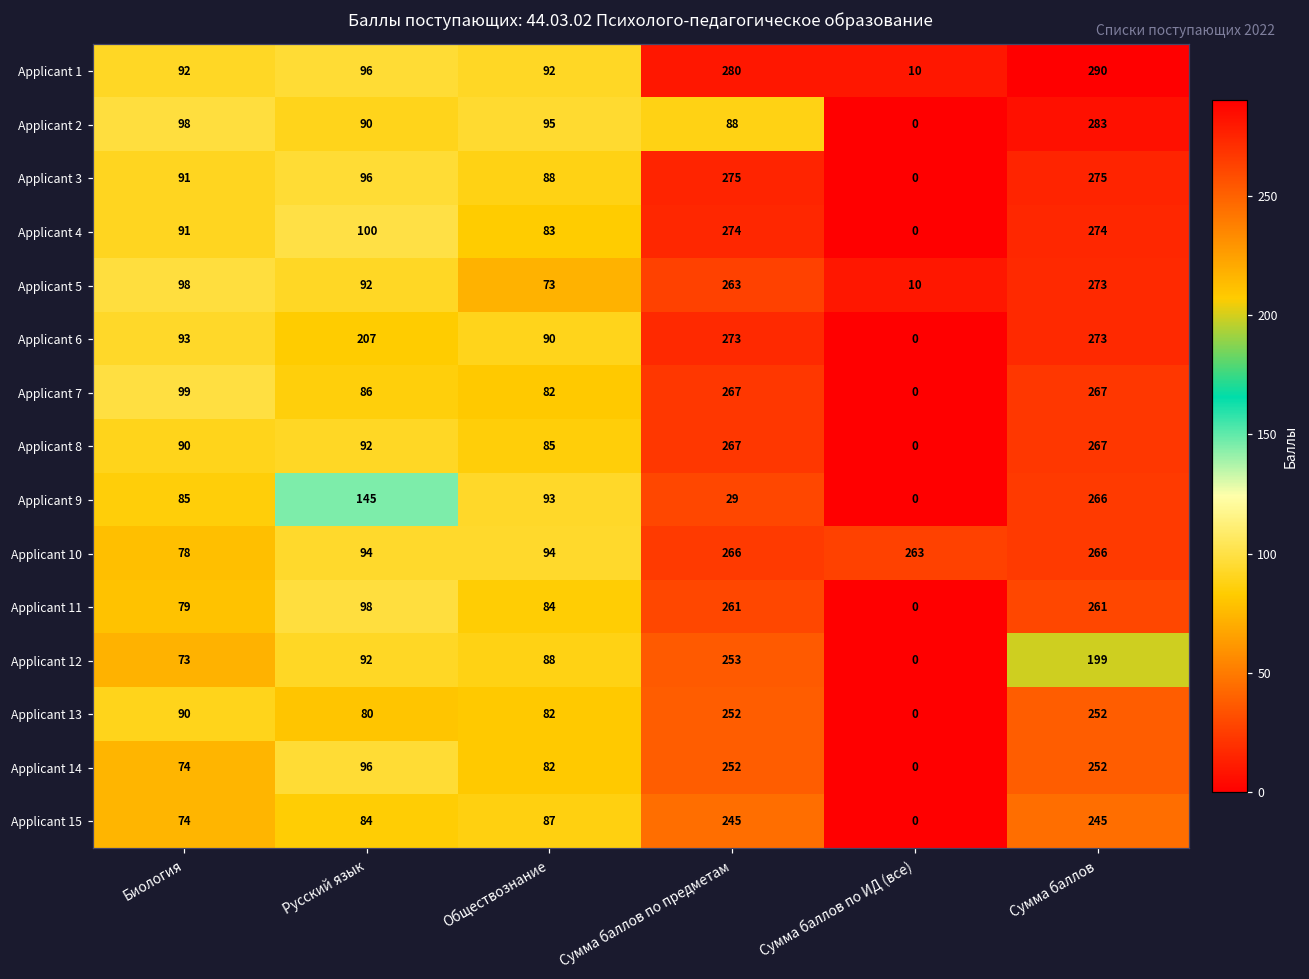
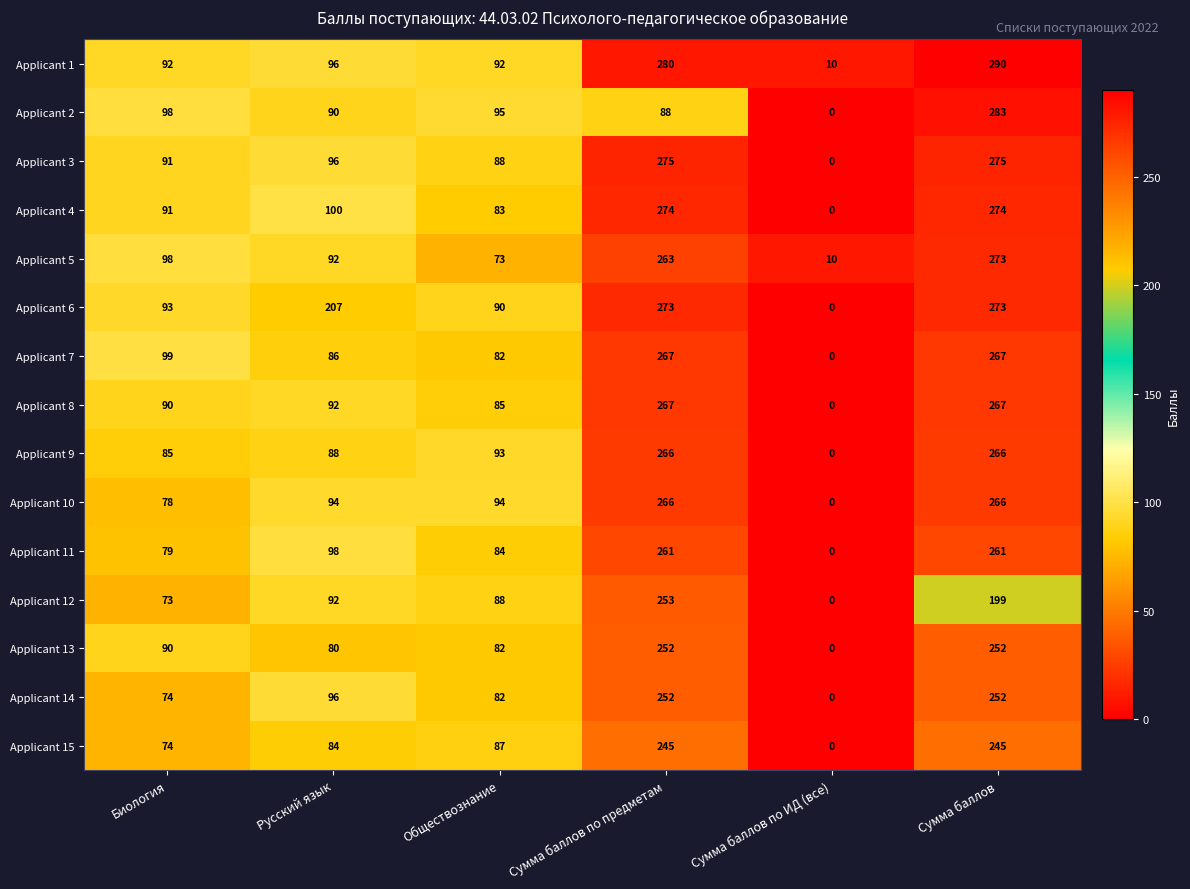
  {
    "Applicant 1": {
      "Биология": 92,
      "Русский язык": 96,
      "Обществознание": 92,
      "Сумма баллов по предметам": 280,
      "Сумма баллов по ИД (все)": 10,
      "Сумма баллов": 290
    },
    "Applicant 2": {
      "Биология": 98,
      "Русский язык": 90,
      "Обществознание": 95,
      "Сумма баллов по предметам": 88,
      "Сумма баллов по ИД (все)": 0,
      "Сумма баллов": 283
    },
    "Applicant 3": {
      "Биология": 91,
      "Русский язык": 96,
      "Обществознание": 88,
      "Сумма баллов по предметам": 275,
      "Сумма баллов по ИД (все)": 0,
      "Сумма баллов": 275
    },
    "Applicant 4": {
      "Биология": 91,
      "Русский язык": 100,
      "Обществознание": 83,
      "Сумма баллов по предметам": 274,
      "Сумма баллов по ИД (все)": 0,
      "Сумма баллов": 274
    },
    "Applicant 5": {
      "Биология": 98,
      "Русский язык": 92,
      "Обществознание": 73,
      "Сумма баллов по предметам": 263,
      "Сумма баллов по ИД (все)": 10,
      "Сумма баллов": 273
    },
    "Applicant 6": {
      "Биология": 93,
      "Русский язык": 207,
      "Обществознание": 90,
      "Сумма баллов по предметам": 273,
      "Сумма баллов по ИД (все)": 0,
      "Сумма баллов": 273
    },
    "Applicant 7": {
      "Биология": 99,
      "Русский язык": 86,
      "Обществознание": 82,
      "Сумма баллов по предметам": 267,
      "Сумма баллов по ИД (все)": 0,
      "Сумма баллов": 267
    },
    "Applicant 8": {
      "Биология": 90,
      "Русский язык": 92,
      "Обществознание": 85,
      "Сумма баллов по предметам": 267,
      "Сумма баллов по ИД (все)": 0,
      "Сумма баллов": 267
    },
    "Applicant 9": {
      "Биология": 85,
-     "Русский язык": 145,
+     "Русский язык": 88,
      "Обществознание": 93,
-     "Сумма баллов по предметам": 29,
+     "Сумма баллов по предметам": 266,
      "Сумма баллов по ИД (все)": 0,
      "Сумма баллов": 266
    },
    "Applicant 10": {
      "Биология": 78,
      "Русский язык": 94,
      "Обществознание": 94,
      "Сумма баллов по предметам": 266,
-     "Сумма баллов по ИД (все)": 263,
+     "Сумма баллов по ИД (все)": 0,
      "Сумма баллов": 266
    },
    "Applicant 11": {
      "Биология": 79,
      "Русский язык": 98,
      "Обществознание": 84,
      "Сумма баллов по предметам": 261,
      "Сумма баллов по ИД (все)": 0,
      "Сумма баллов": 261
    },
    "Applicant 12": {
      "Биология": 73,
      "Русский язык": 92,
      "Обществознание": 88,
      "Сумма баллов по предметам": 253,
      "Сумма баллов по ИД (все)": 0,
      "Сумма баллов": 199
    },
    "Applicant 13": {
      "Биология": 90,
      "Русский язык": 80,
      "Обществознание": 82,
      "Сумма баллов по предметам": 252,
      "Сумма баллов по ИД (все)": 0,
      "Сумма баллов": 252
    },
    "Applicant 14": {
      "Биология": 74,
      "Русский язык": 96,
      "Обществознание": 82,
      "Сумма баллов по предметам": 252,
      "Сумма баллов по ИД (все)": 0,
      "Сумма баллов": 252
    },
    "Applicant 15": {
      "Биология": 74,
      "Русский язык": 84,
      "Обществознание": 87,
      "Сумма баллов по предметам": 245,
      "Сумма баллов по ИД (все)": 0,
      "Сумма баллов": 245
    }
  }
